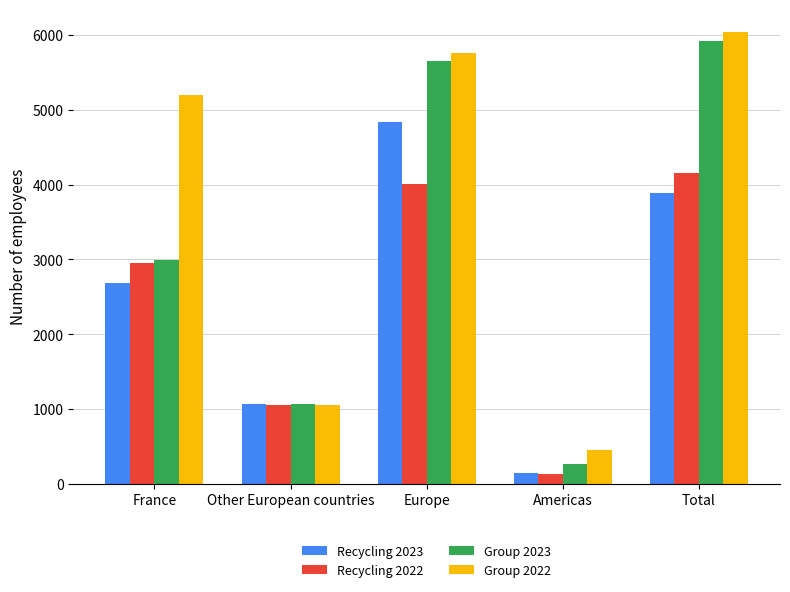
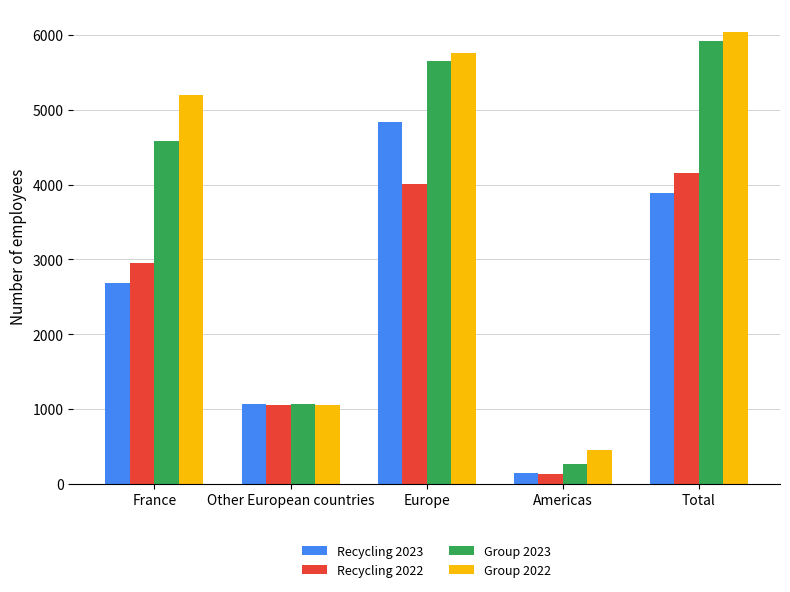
  {
    "Recycling 2023": {
      "France": 2700,
      "Other European countries": 1100,
      "Europe": 4800,
      "Americas": 100,
      "Total": 3900
    },
    "Recycling 2022": {
      "France": 3000,
      "Other European countries": 1100,
      "Europe": 4000,
      "Americas": 100,
      "Total": 4100
    },
    "Group 2023": {
-     "France": 3000,
+     "France": 4600,
      "Other European countries": 1100,
      "Europe": 5700,
      "Americas": 300,
      "Total": 5900
    },
    "Group 2022": {
      "France": 5200,
      "Other European countries": 1100,
      "Europe": 5800,
      "Americas": 400,
      "Total": 6000
    }
  }
